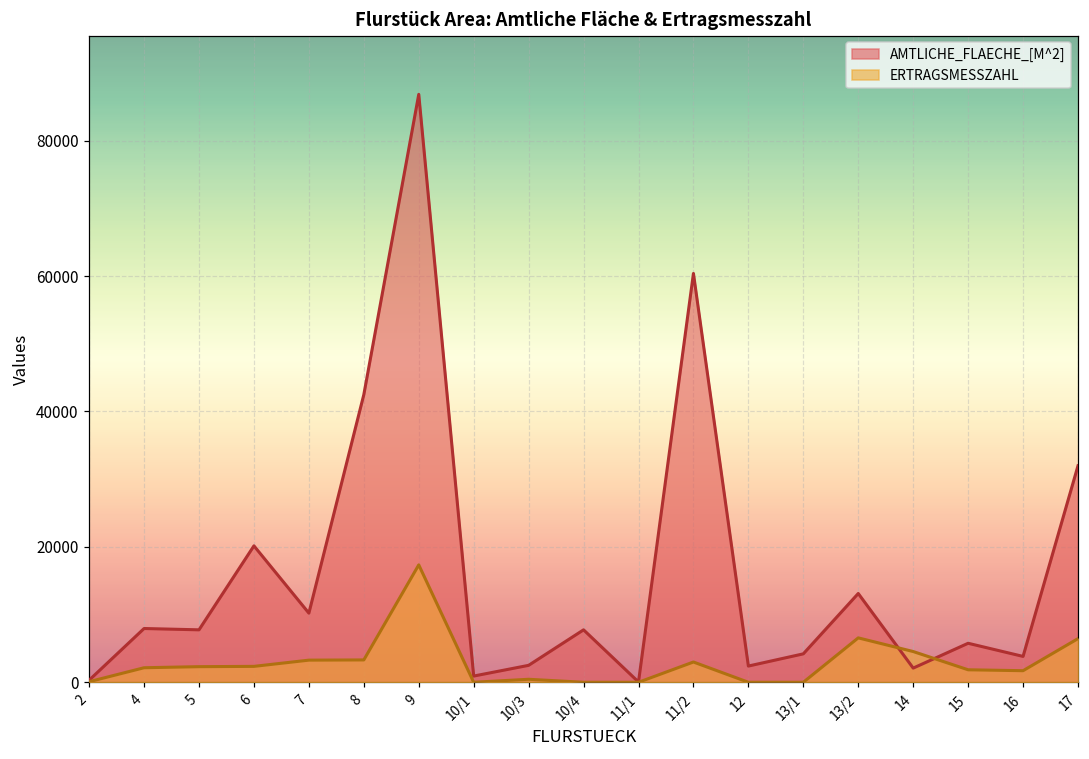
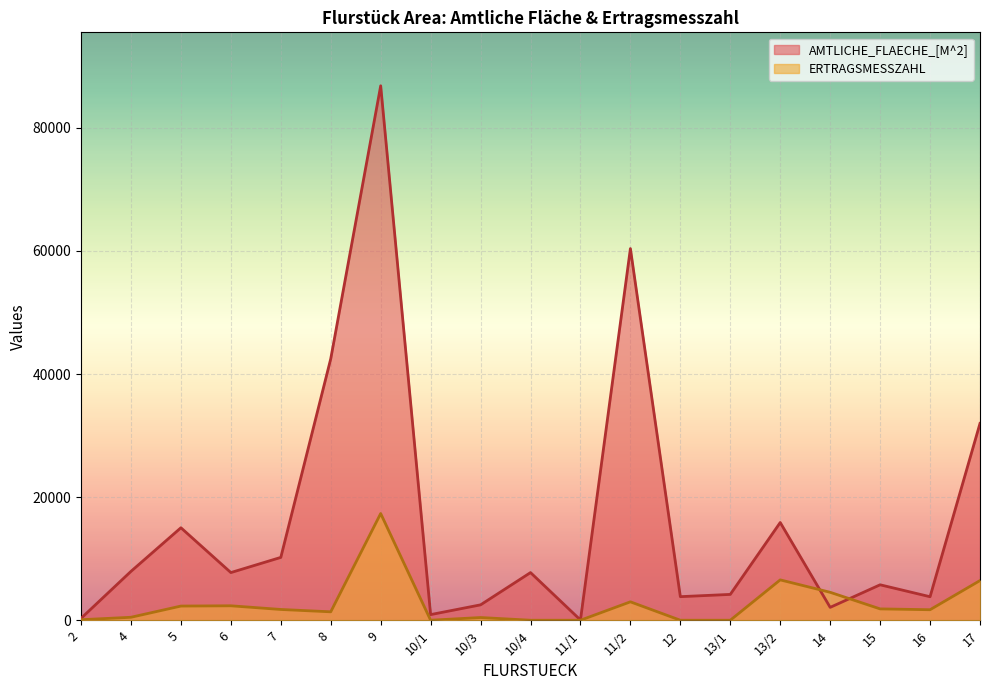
  {
    "AMTLICHE_FLAECHE_[M^2]": {
      "4": 8000,
-     "5": 8000,
-     "6": 20000,
+     "5": 15000,
+     "6": 8000,
      "7": 10000,
      "8": 42000,
      "9": 87000,
      "10/1": 1000,
      "10/3": 3000,
      "10/4": 8000,
      "11/2": 60000,
-     "12": 2000,
+     "12": 4000,
      "13/1": 4000,
-     "13/2": 13000,
+     "13/2": 16000,
      "14": 2000,
      "15": 6000,
      "16": 4000,
      "17": 32000
    },
    "ERTRAGSMESSZAHL": {
-     "4": 2000,
+     "4": 0,
      "5": 2000,
      "6": 2000,
-     "7": 3000,
-     "8": 3000,
+     "7": 2000,
+     "8": 1000,
      "9": 17000,
      "10/1": 0,
      "10/3": 0,
      "10/4": 0,
      "11/2": 3000,
      "12": 0,
      "13/1": 0,
      "13/2": 7000,
      "14": 5000,
      "15": 2000,
      "16": 2000,
      "17": 6000
    }
  }
